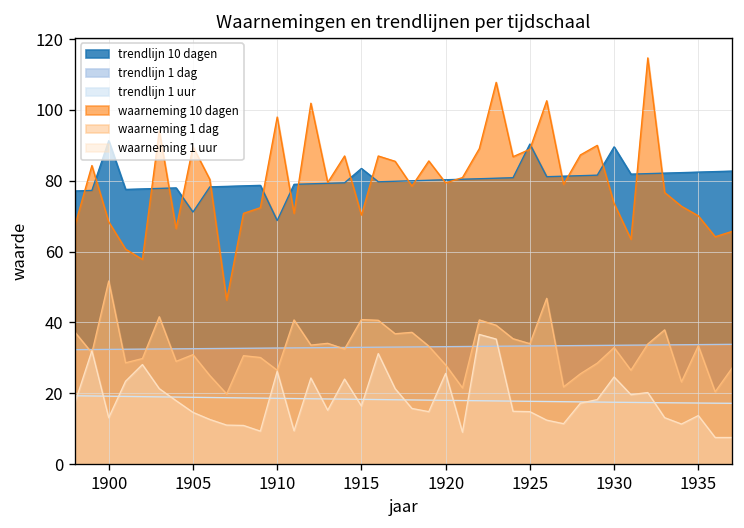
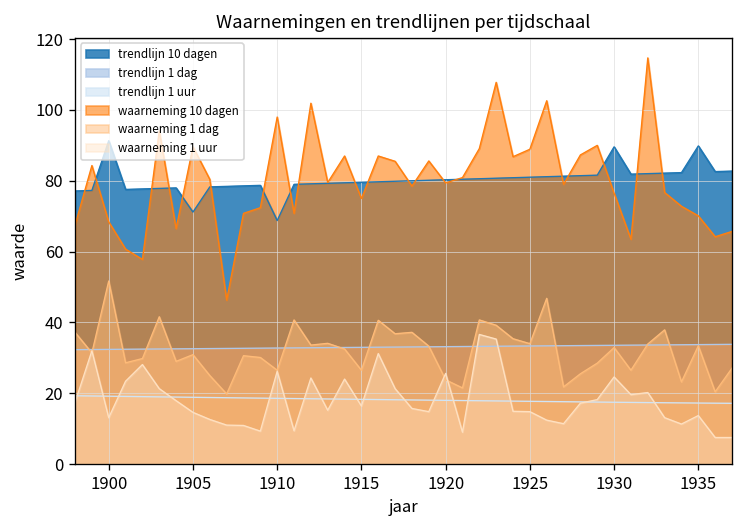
  {
    "trendlijn 10 dagen": {
      "1905": 71,
      "1910": 69,
-     "1915": 83,
+     "1915": 80,
      "1920": 80,
-     "1925": 90,
+     "1925": 81,
      "1930": 90,
-     "1935": 82
+     "1935": 90
    },
    "waarneming 10 dagen": {
      "1900": 68,
      "1910": 98,
-     "1915": 70,
+     "1915": 75,
      "1920": 79,
      "1925": 89,
-     "1930": 74,
+     "1930": 77,
      "1935": 70
    },
    "waarneming 1 dag": {
      "1900": 52,
      "1905": 31,
-     "1915": 41,
-     "1920": 28
+     "1915": 27,
+     "1920": 24
    }
  }
